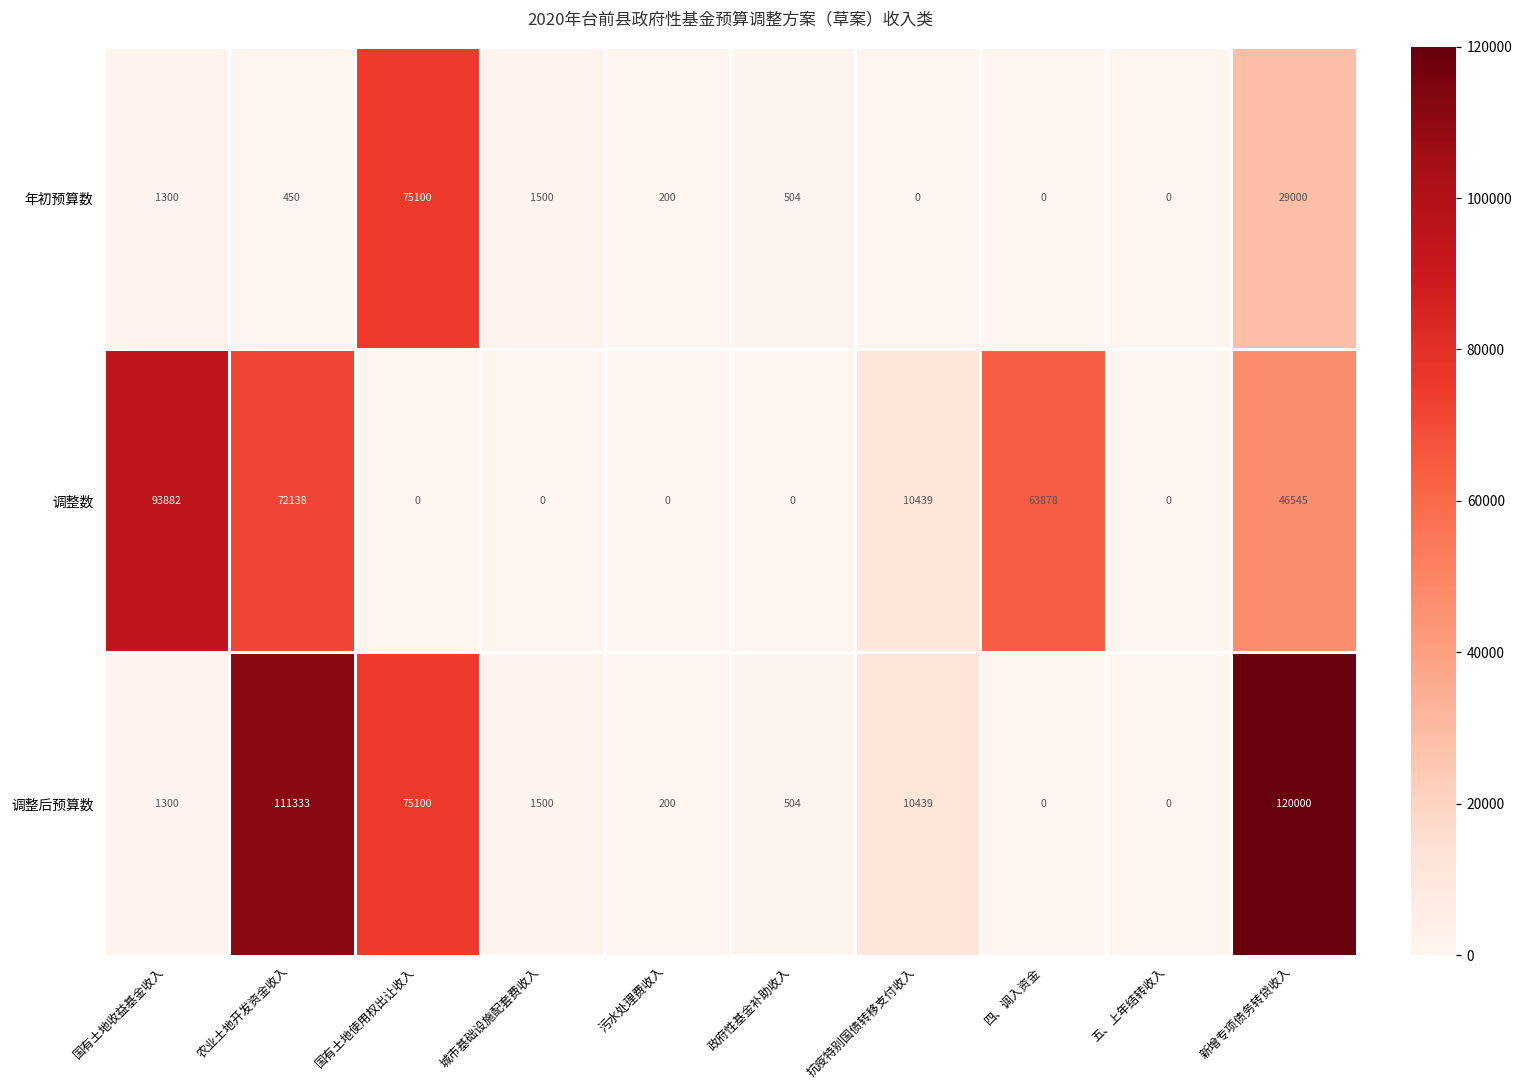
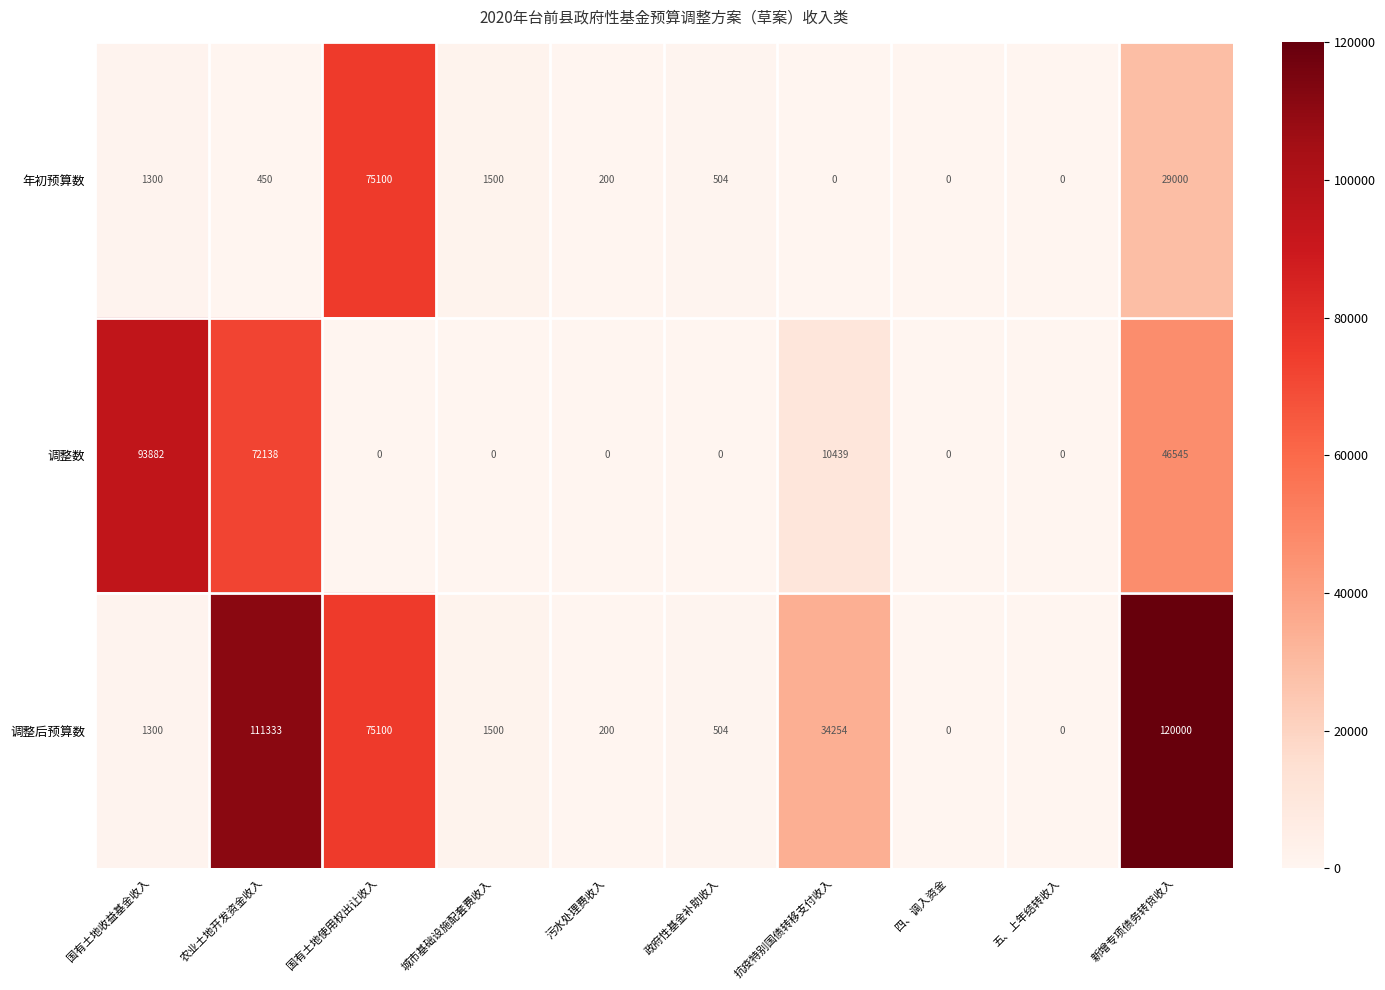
  {
    "年初预算数": {
      "国有土地收益基金收入": 1300,
      "农业土地开发资金收入": 450,
      "国有土地使用权出让收入": 75100,
      "城市基础设施配套费收入": 1500,
      "污水处理费收入": 200,
      "政府性基金补助收入": 504,
      "抗疫特别国债转移支付收入": 0,
      "四、调入资金": 0,
      "五、上年结转收入": 0,
      "新增专项债务转贷收入": 29000
    },
    "调整数": {
      "国有土地收益基金收入": 93882,
      "农业土地开发资金收入": 72138,
      "国有土地使用权出让收入": 0,
      "城市基础设施配套费收入": 0,
      "污水处理费收入": 0,
      "政府性基金补助收入": 0,
      "抗疫特别国债转移支付收入": 10439,
-     "四、调入资金": 63878,
+     "四、调入资金": 0,
      "五、上年结转收入": 0,
      "新增专项债务转贷收入": 46545
    },
    "调整后预算数": {
      "国有土地收益基金收入": 1300,
      "农业土地开发资金收入": 111333,
      "国有土地使用权出让收入": 75100,
      "城市基础设施配套费收入": 1500,
      "污水处理费收入": 200,
      "政府性基金补助收入": 504,
-     "抗疫特别国债转移支付收入": 10439,
+     "抗疫特别国债转移支付收入": 34254,
      "四、调入资金": 0,
      "五、上年结转收入": 0,
      "新增专项债务转贷收入": 120000
    }
  }
